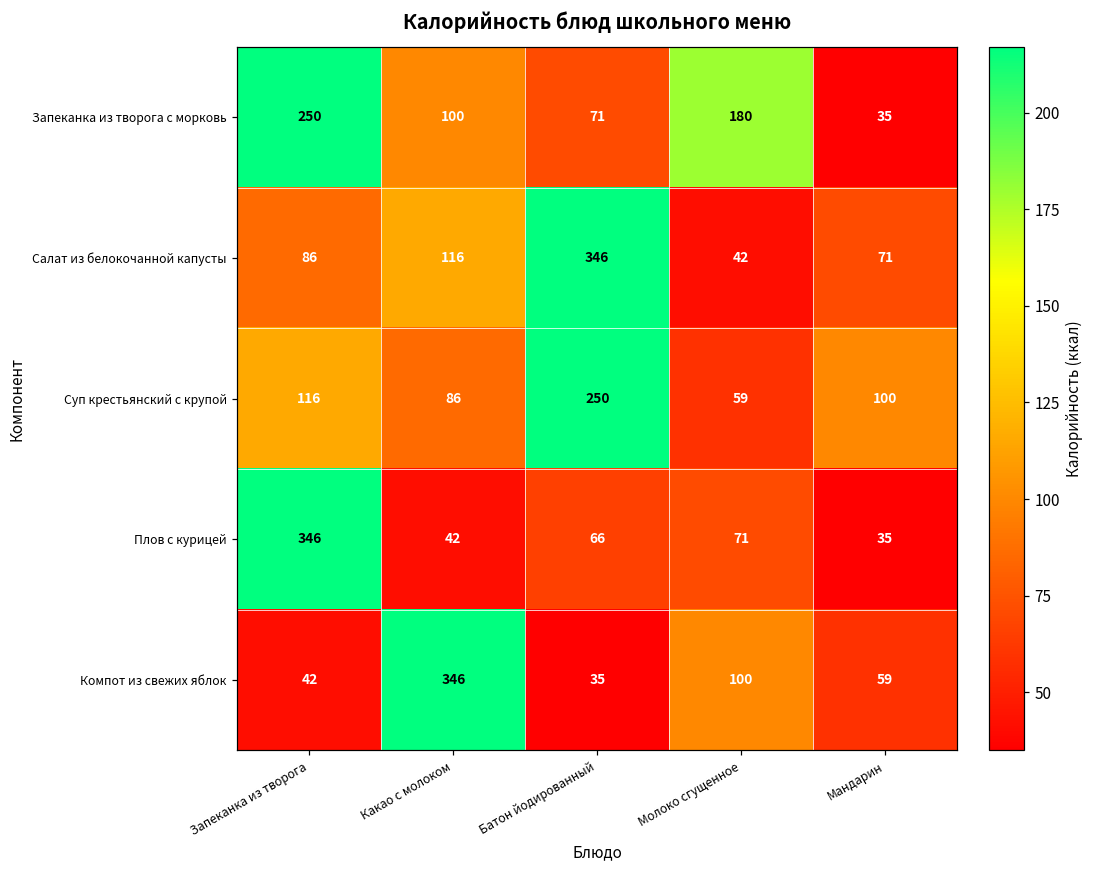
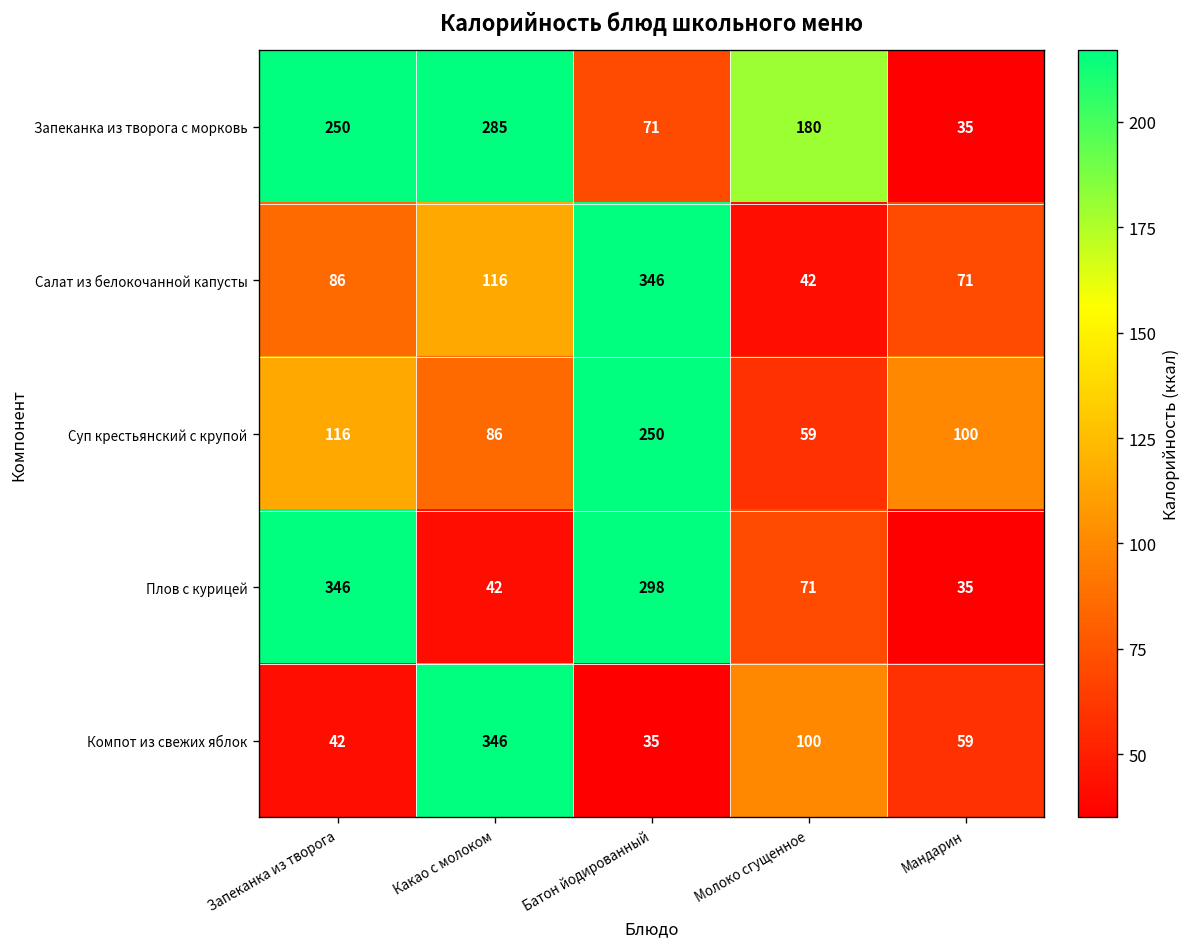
  {
    "Запеканка из творога с морковь": {
      "Запеканка из творога": 250,
-     "Какао с молоком": 100,
+     "Какао с молоком": 285,
      "Батон йодированный": 71,
      "Молоко сгущенное": 180,
      "Мандарин": 35
    },
    "Салат из белокочанной капусты": {
      "Запеканка из творога": 86,
      "Какао с молоком": 116,
      "Батон йодированный": 346,
      "Молоко сгущенное": 42,
      "Мандарин": 71
    },
    "Суп крестьянский с крупой": {
      "Запеканка из творога": 116,
      "Какао с молоком": 86,
      "Батон йодированный": 250,
      "Молоко сгущенное": 59,
      "Мандарин": 100
    },
    "Плов с курицей": {
      "Запеканка из творога": 346,
      "Какао с молоком": 42,
-     "Батон йодированный": 66,
+     "Батон йодированный": 298,
      "Молоко сгущенное": 71,
      "Мандарин": 35
    },
    "Компот из свежих яблок": {
      "Запеканка из творога": 42,
      "Какао с молоком": 346,
      "Батон йодированный": 35,
      "Молоко сгущенное": 100,
      "Мандарин": 59
    }
  }
